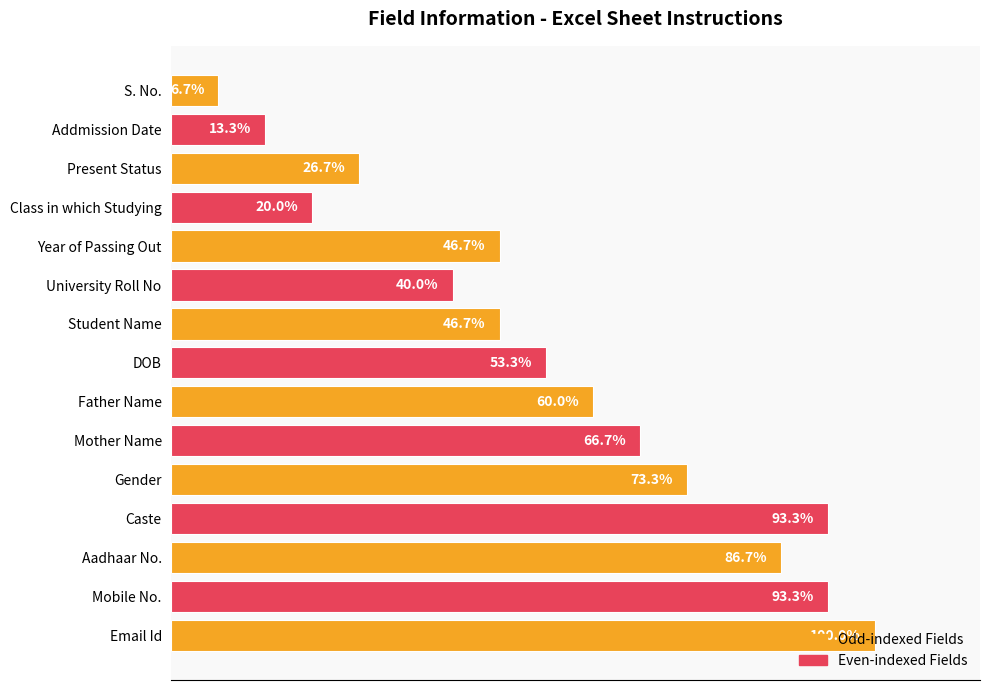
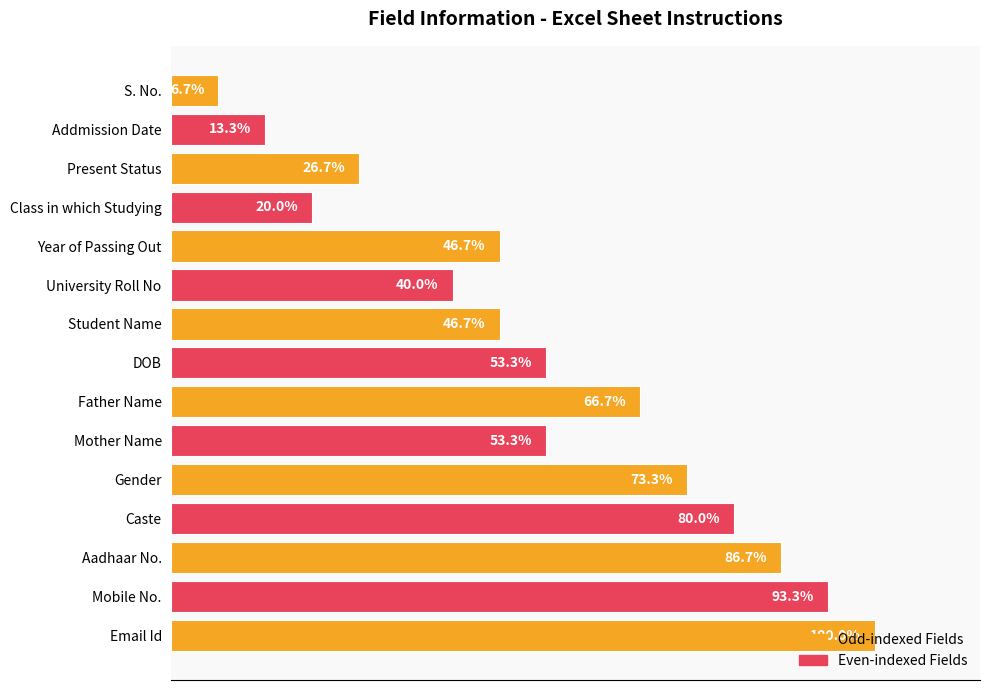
  {
    "S. No.": "6.7%",
    "Addmission Date": "13.3%",
    "Present Status": "26.7%",
    "Class in which Studying": "20.0%",
    "Year of Passing Out": "46.7%",
    "University Roll No": "40.0%",
    "Student Name": "46.7%",
    "DOB": "53.3%",
-   "Father Name": "60.0%",
-   "Mother Name": "66.7%",
+   "Father Name": "66.7%",
+   "Mother Name": "53.3%",
    "Gender": "73.3%",
-   "Caste": "93.3%",
+   "Caste": "80.0%",
    "Aadhaar No.": "86.7%",
    "Mobile No.": "93.3%",
    "Email Id": "100.0%"
  }
